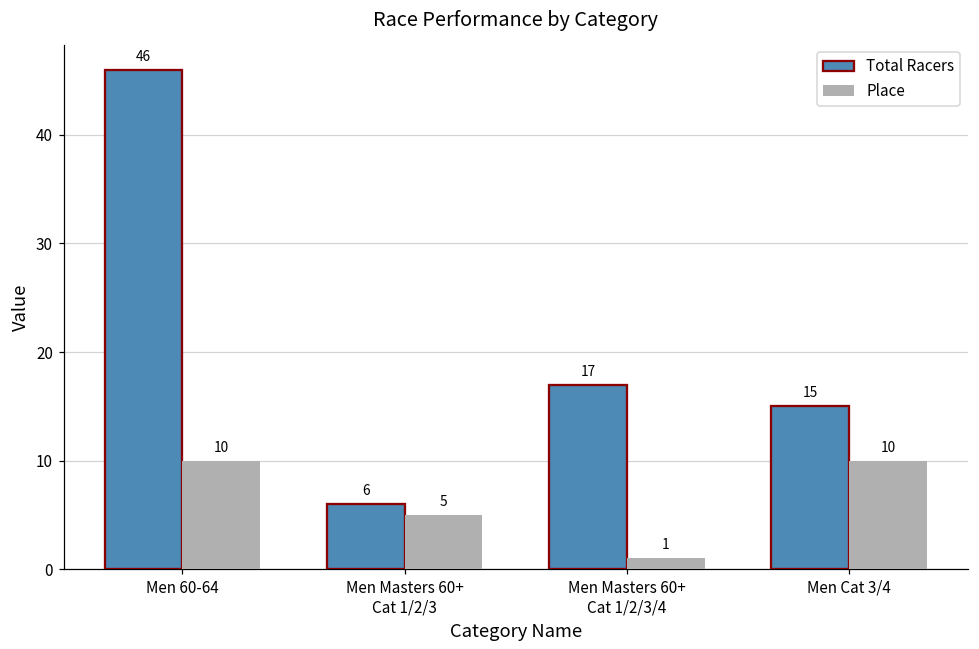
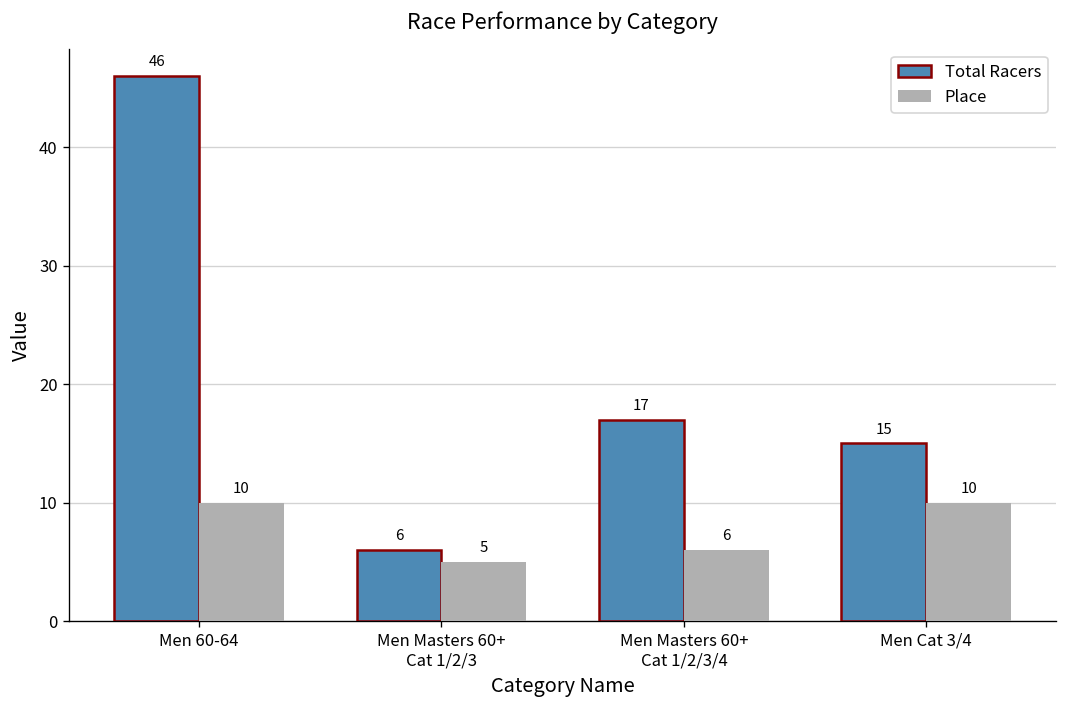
  {
    "Total Racers": {
      "Men 60-64": 46,
      "Men Masters 60+ Cat 1/2/3": 6,
      "Men Masters 60+ Cat 1/2/3/4": 17,
      "Men Cat 3/4": 15
    },
    "Place": {
      "Men 60-64": 10,
      "Men Masters 60+ Cat 1/2/3": 5,
-     "Men Masters 60+ Cat 1/2/3/4": 1,
+     "Men Masters 60+ Cat 1/2/3/4": 6,
      "Men Cat 3/4": 10
    }
  }
